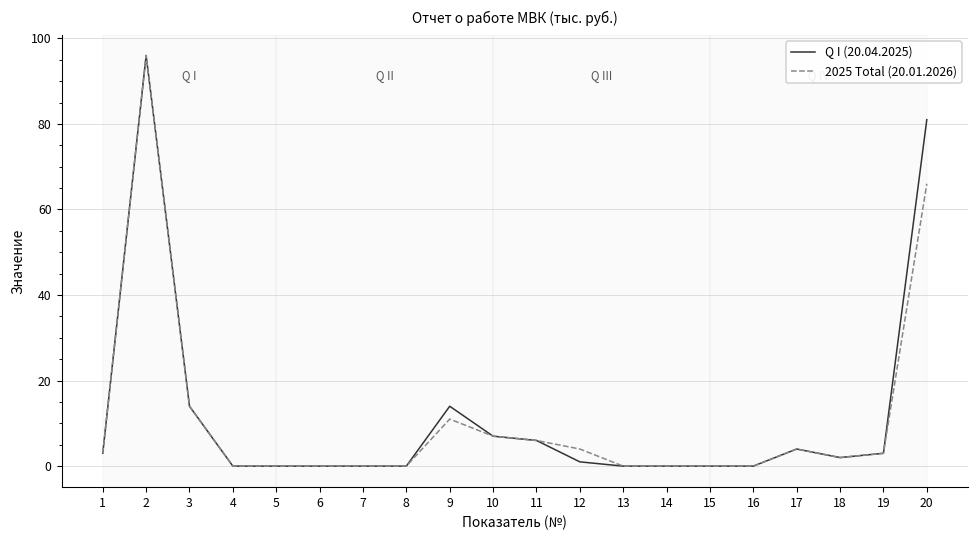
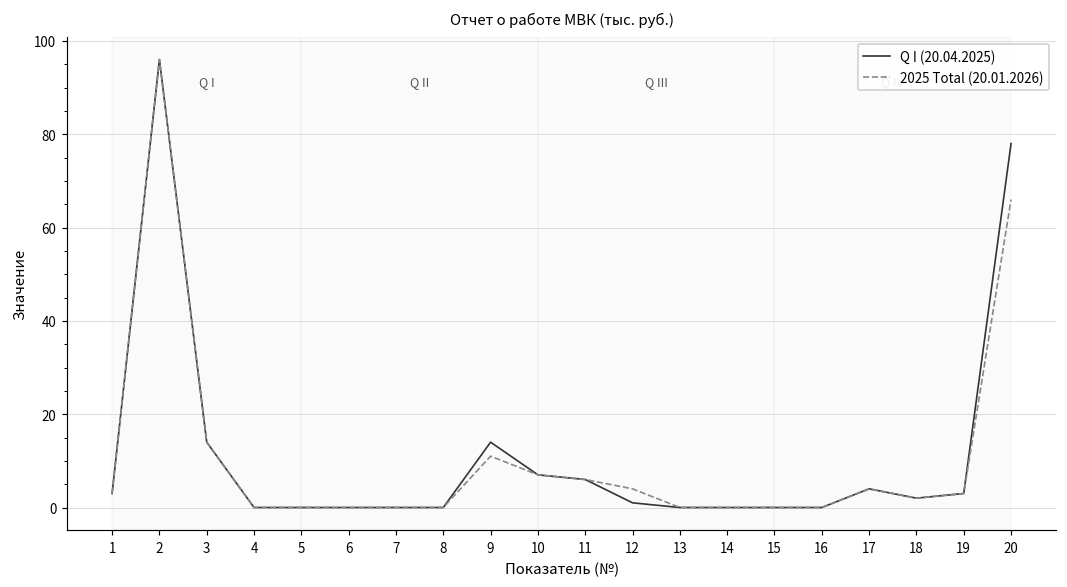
  {
    "Q I (20.04.2025)": {
      "9": 14,
      "12": 1,
-     "20": 81
+     "20": 78
    },
    "2025 Total (20.01.2026)": {
      "9": 11,
      "12": 4,
      "20": 66
    }
  }
